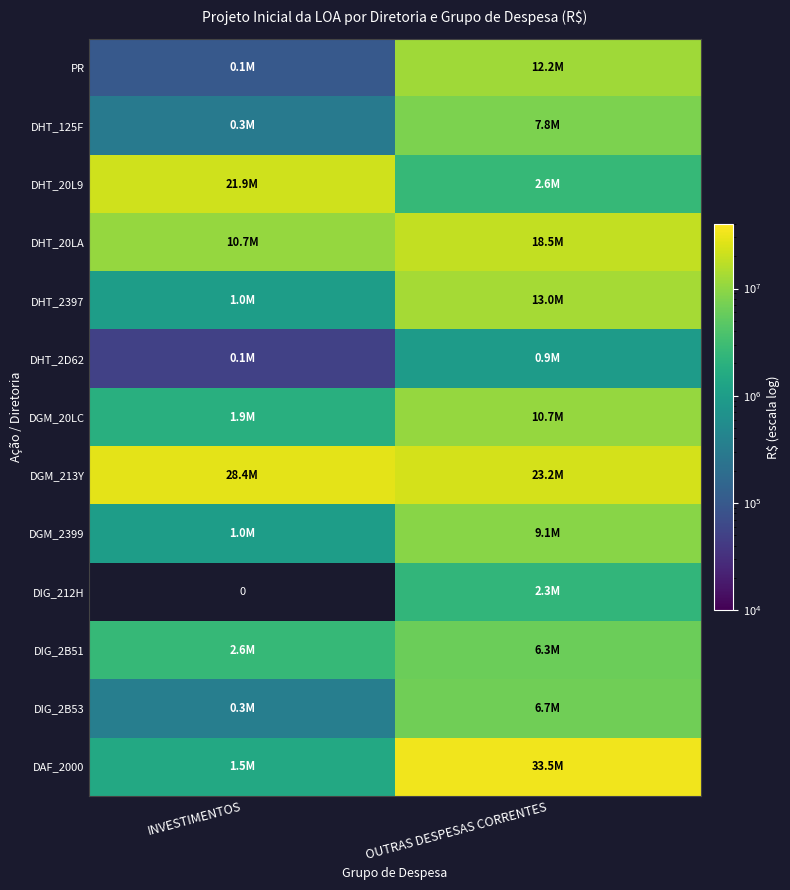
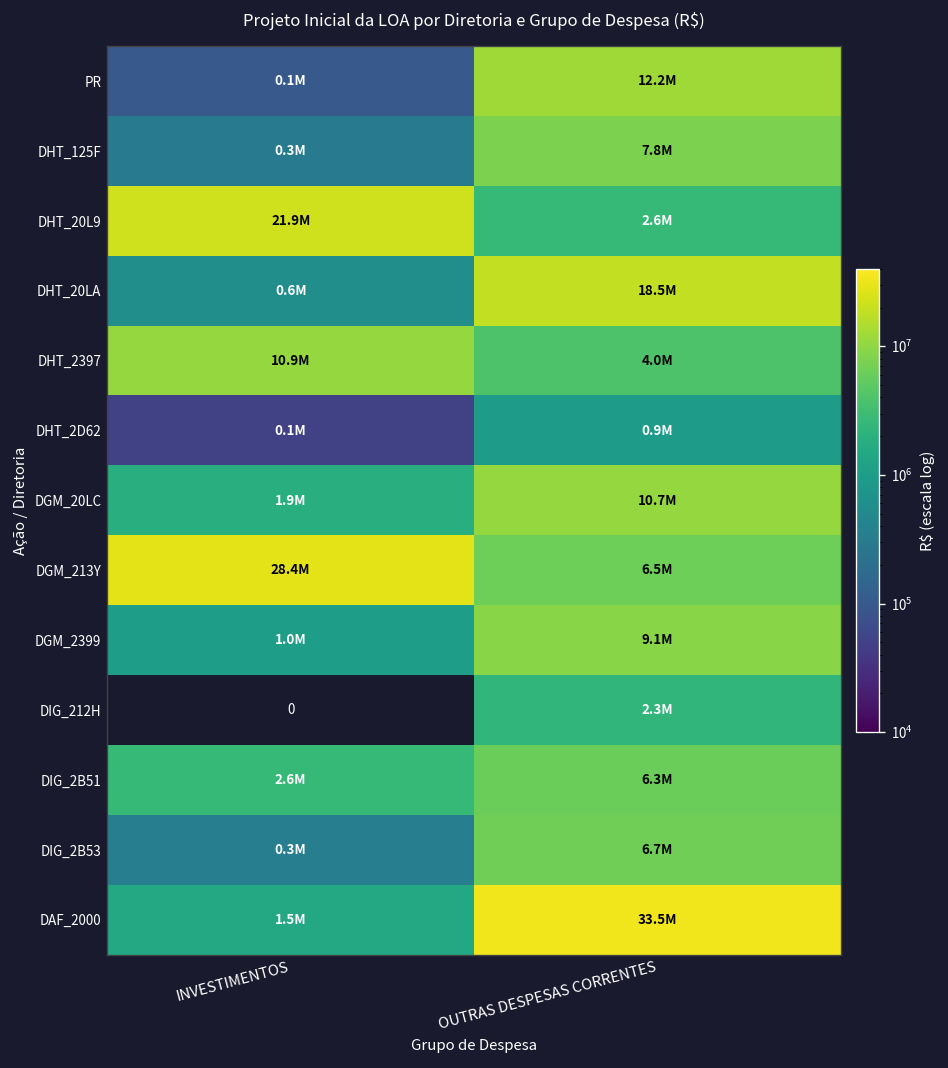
  {
    "PR": {
      "INVESTIMENTOS": "0.1M",
      "OUTRAS DESPESAS CORRENTES": "12.2M"
    },
    "DHT_125F": {
      "INVESTIMENTOS": "0.3M",
      "OUTRAS DESPESAS CORRENTES": "7.8M"
    },
    "DHT_20L9": {
      "INVESTIMENTOS": "21.9M",
      "OUTRAS DESPESAS CORRENTES": "2.6M"
    },
    "DHT_20LA": {
-     "INVESTIMENTOS": "10.7M",
+     "INVESTIMENTOS": "0.6M",
      "OUTRAS DESPESAS CORRENTES": "18.5M"
    },
    "DHT_2397": {
-     "INVESTIMENTOS": "1.0M",
-     "OUTRAS DESPESAS CORRENTES": "13.0M"
+     "INVESTIMENTOS": "10.9M",
+     "OUTRAS DESPESAS CORRENTES": "4.0M"
    },
    "DHT_2D62": {
      "INVESTIMENTOS": "0.1M",
      "OUTRAS DESPESAS CORRENTES": "0.9M"
    },
    "DGM_20LC": {
      "INVESTIMENTOS": "1.9M",
      "OUTRAS DESPESAS CORRENTES": "10.7M"
    },
    "DGM_213Y": {
      "INVESTIMENTOS": "28.4M",
-     "OUTRAS DESPESAS CORRENTES": "23.2M"
+     "OUTRAS DESPESAS CORRENTES": "6.5M"
    },
    "DGM_2399": {
      "INVESTIMENTOS": "1.0M",
      "OUTRAS DESPESAS CORRENTES": "9.1M"
    },
    "DIG_212H": {
      "OUTRAS DESPESAS CORRENTES": "2.3M"
    },
    "DIG_2B51": {
      "INVESTIMENTOS": "2.6M",
      "OUTRAS DESPESAS CORRENTES": "6.3M"
    },
    "DIG_2B53": {
      "INVESTIMENTOS": "0.3M",
      "OUTRAS DESPESAS CORRENTES": "6.7M"
    },
    "DAF_2000": {
      "INVESTIMENTOS": "1.5M",
      "OUTRAS DESPESAS CORRENTES": "33.5M"
    }
  }
